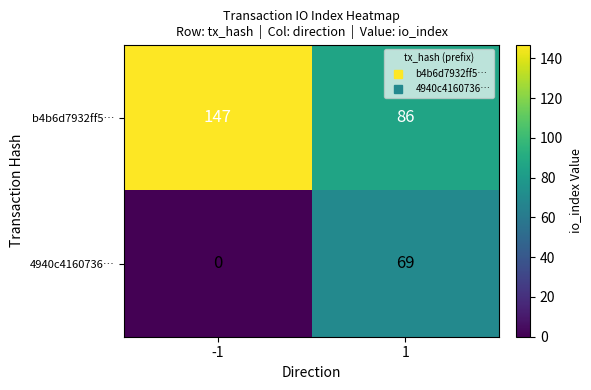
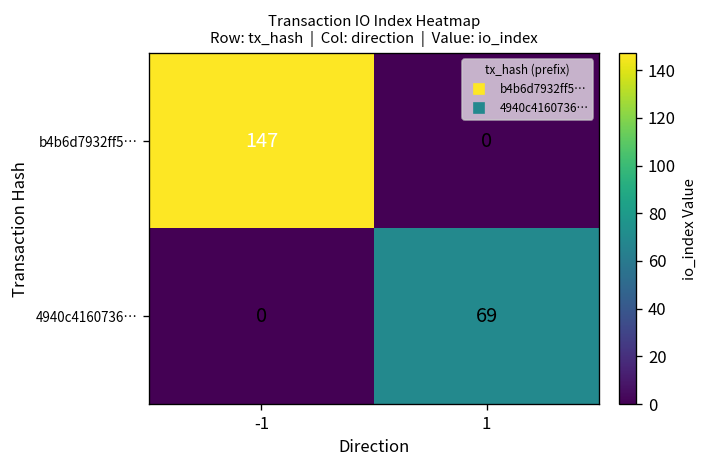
  {
    "b4b6d7932ff5…": {
      "-1": 147,
-     "1": 86
+     "1": 0
    },
    "4940c4160736…": {
      "-1": 0,
      "1": 69
    }
  }
